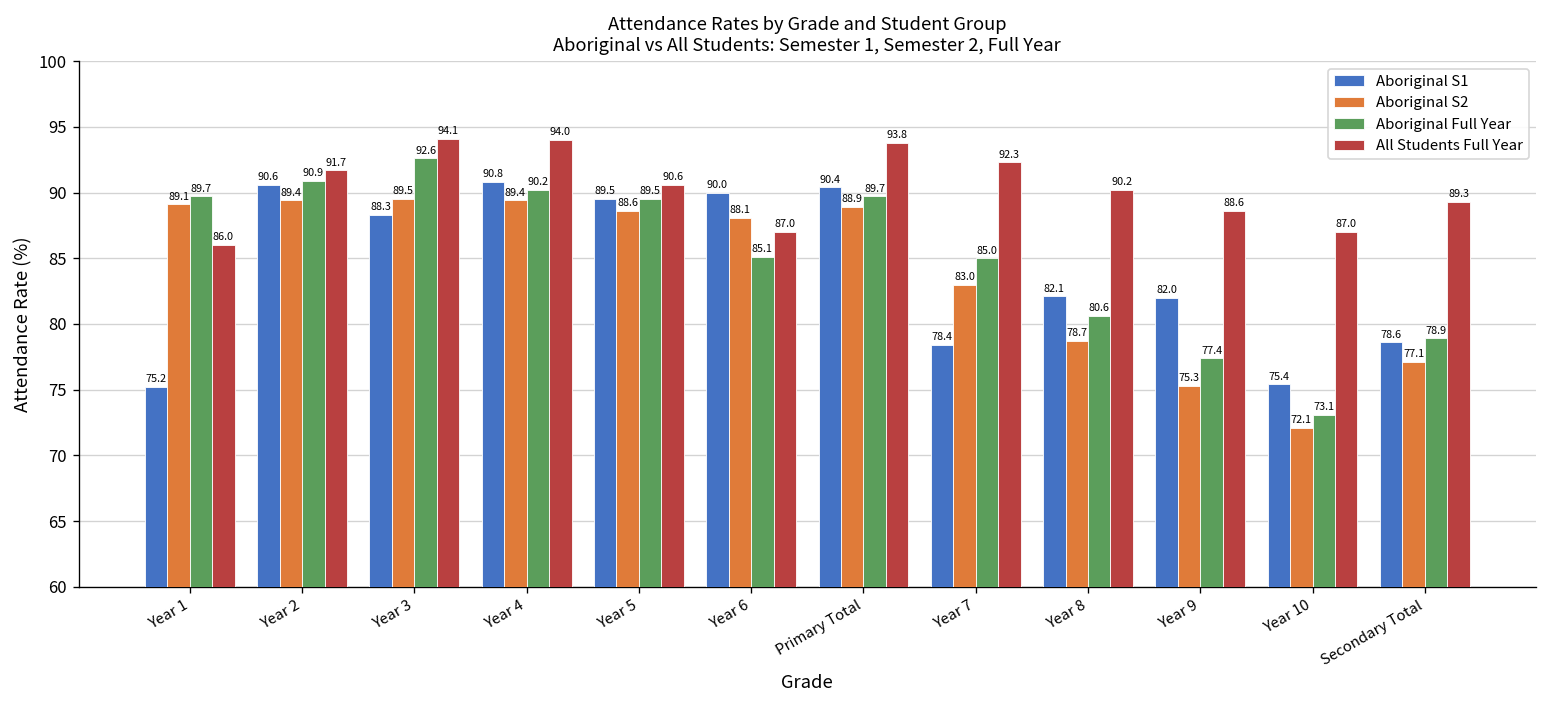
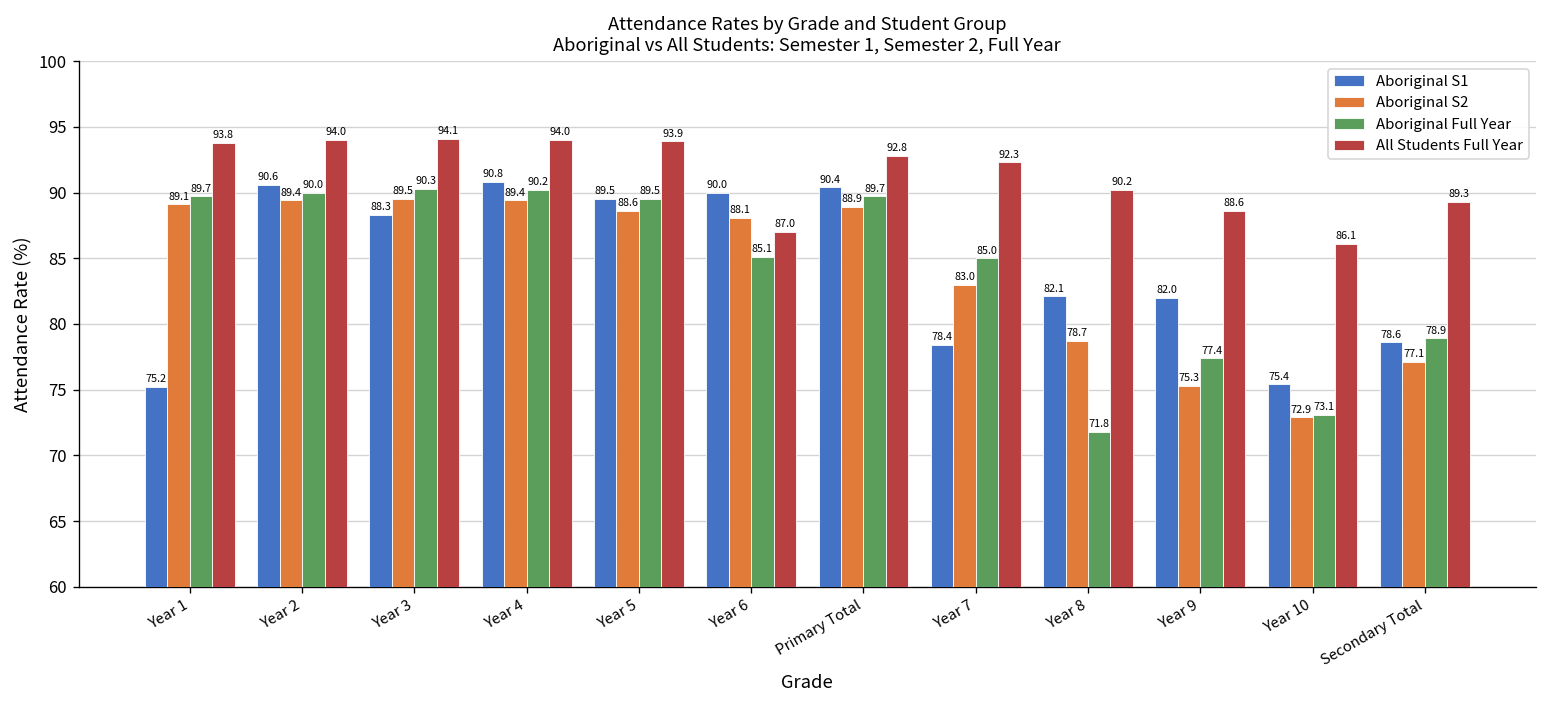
  {
    "Aboriginal S1": {
      "Year 1": 75.2,
      "Year 2": 90.6,
      "Year 3": 88.3,
      "Year 4": 90.8,
      "Year 5": 89.5,
      "Year 6": 90.0,
      "Primary Total": 90.4,
      "Year 7": 78.4,
      "Year 8": 82.1,
      "Year 9": 82.0,
      "Year 10": 75.4,
      "Secondary Total": 78.6
    },
    "Aboriginal S2": {
      "Year 1": 89.1,
      "Year 2": 89.4,
      "Year 3": 89.5,
      "Year 4": 89.4,
      "Year 5": 88.6,
      "Year 6": 88.1,
      "Primary Total": 88.9,
      "Year 7": 83.0,
      "Year 8": 78.7,
      "Year 9": 75.3,
-     "Year 10": 72.1,
+     "Year 10": 72.9,
      "Secondary Total": 77.1
    },
    "Aboriginal Full Year": {
      "Year 1": 89.7,
-     "Year 2": 90.9,
-     "Year 3": 92.6,
+     "Year 2": 90.0,
+     "Year 3": 90.3,
      "Year 4": 90.2,
      "Year 5": 89.5,
      "Year 6": 85.1,
      "Primary Total": 89.7,
      "Year 7": 85.0,
-     "Year 8": 80.6,
+     "Year 8": 71.8,
      "Year 9": 77.4,
      "Year 10": 73.1,
      "Secondary Total": 78.9
    },
    "All Students Full Year": {
-     "Year 1": 86.0,
-     "Year 2": 91.7,
+     "Year 1": 93.8,
+     "Year 2": 94.0,
      "Year 3": 94.1,
      "Year 4": 94.0,
-     "Year 5": 90.6,
+     "Year 5": 93.9,
      "Year 6": 87.0,
-     "Primary Total": 93.8,
+     "Primary Total": 92.8,
      "Year 7": 92.3,
      "Year 8": 90.2,
      "Year 9": 88.6,
-     "Year 10": 87.0,
+     "Year 10": 86.1,
      "Secondary Total": 89.3
    }
  }
